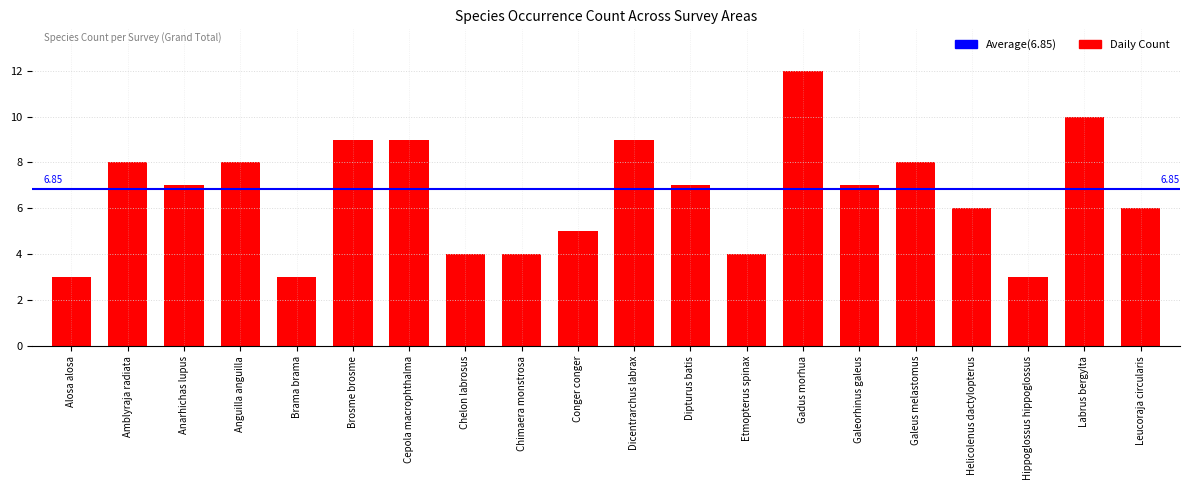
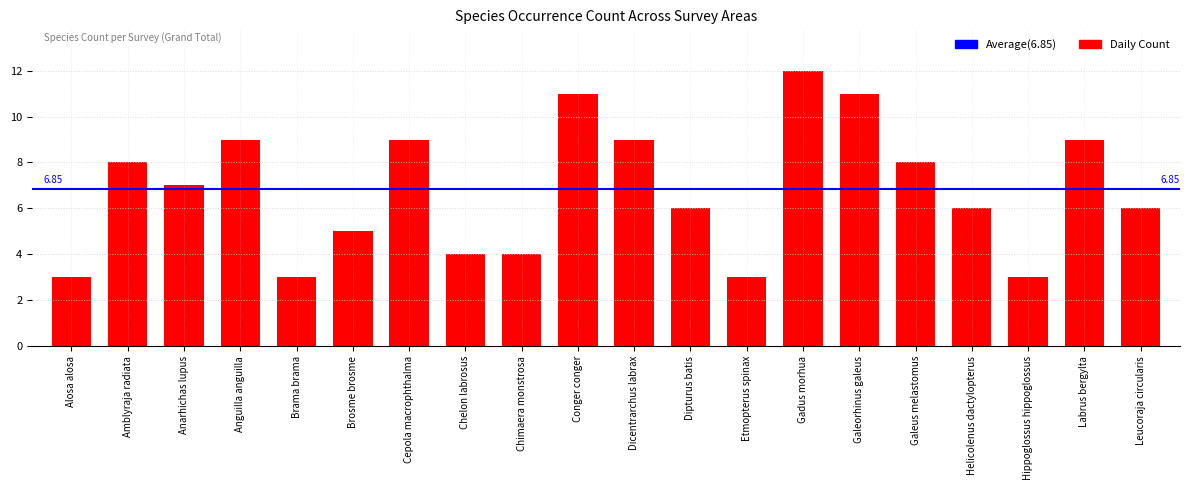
  {
    "Alosa alosa": 3,
    "Amblyraja radiata": 8,
    "Anarhichas lupus": 7,
-   "Anguilla anguilla": 8,
+   "Anguilla anguilla": 9,
    "Brama brama": 3,
-   "Brosme brosme": 9,
+   "Brosme brosme": 5,
    "Cepola macrophthalma": 9,
    "Chelon labrosus": 4,
    "Chimaera monstrosa": 4,
-   "Conger conger": 5,
+   "Conger conger": 11,
    "Dicentrarchus labrax": 9,
-   "Dipturus batis": 7,
-   "Etmopterus spinax": 4,
+   "Dipturus batis": 6,
+   "Etmopterus spinax": 3,
    "Gadus morhua": 12,
-   "Galeorhinus galeus": 7,
+   "Galeorhinus galeus": 11,
    "Galeus melastomus": 8,
    "Helicolenus dactylopterus": 6,
    "Hippoglossus hippoglossus": 3,
-   "Labrus bergylta": 10,
+   "Labrus bergylta": 9,
    "Leucoraja circularis": 6
  }
